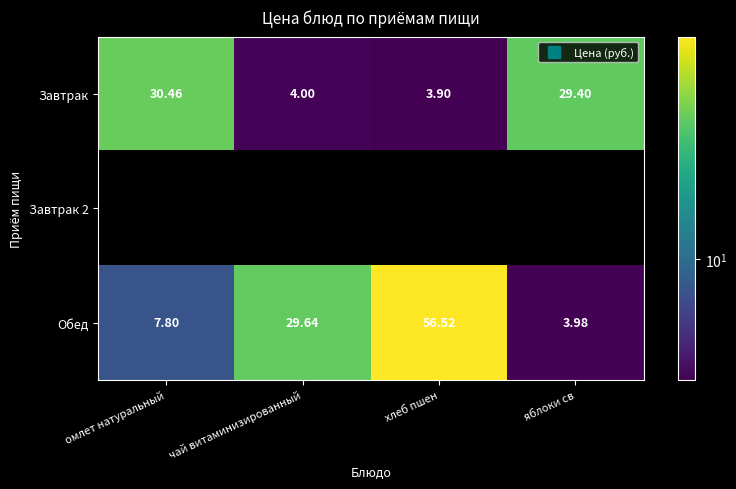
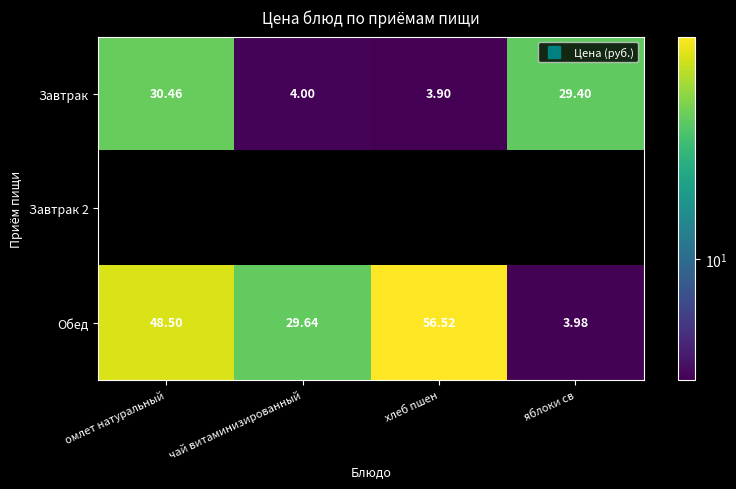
  {
    "Завтрак": {
      "омлет натуральный": 30.46,
      "чай витаминизированный": 4.00,
      "хлеб пшен": 3.90,
      "яблоки св": 29.40
    },
    "Обед": {
-     "омлет натуральный": 7.80,
+     "омлет натуральный": 48.50,
      "чай витаминизированный": 29.64,
      "хлеб пшен": 56.52,
      "яблоки св": 3.98
    }
  }
